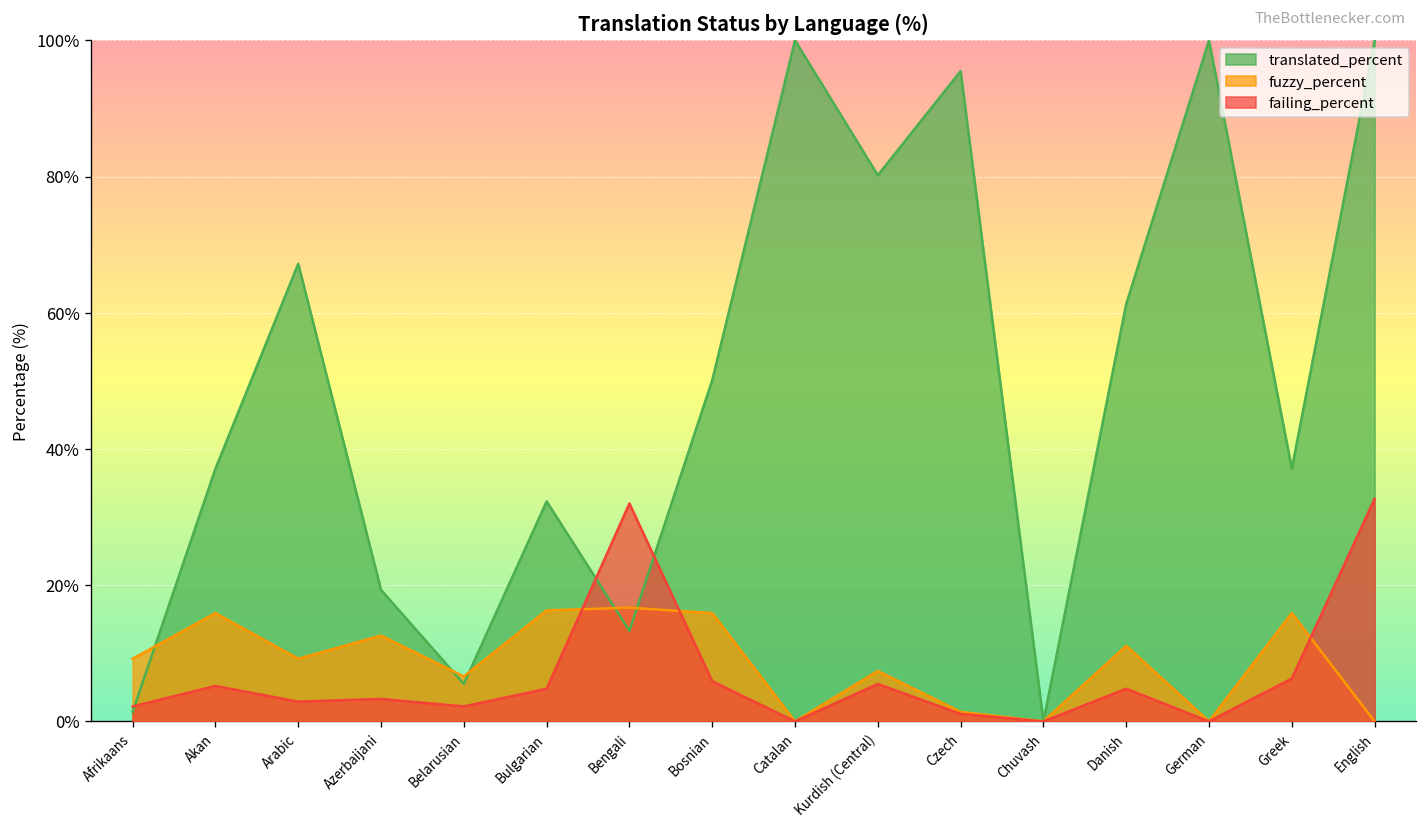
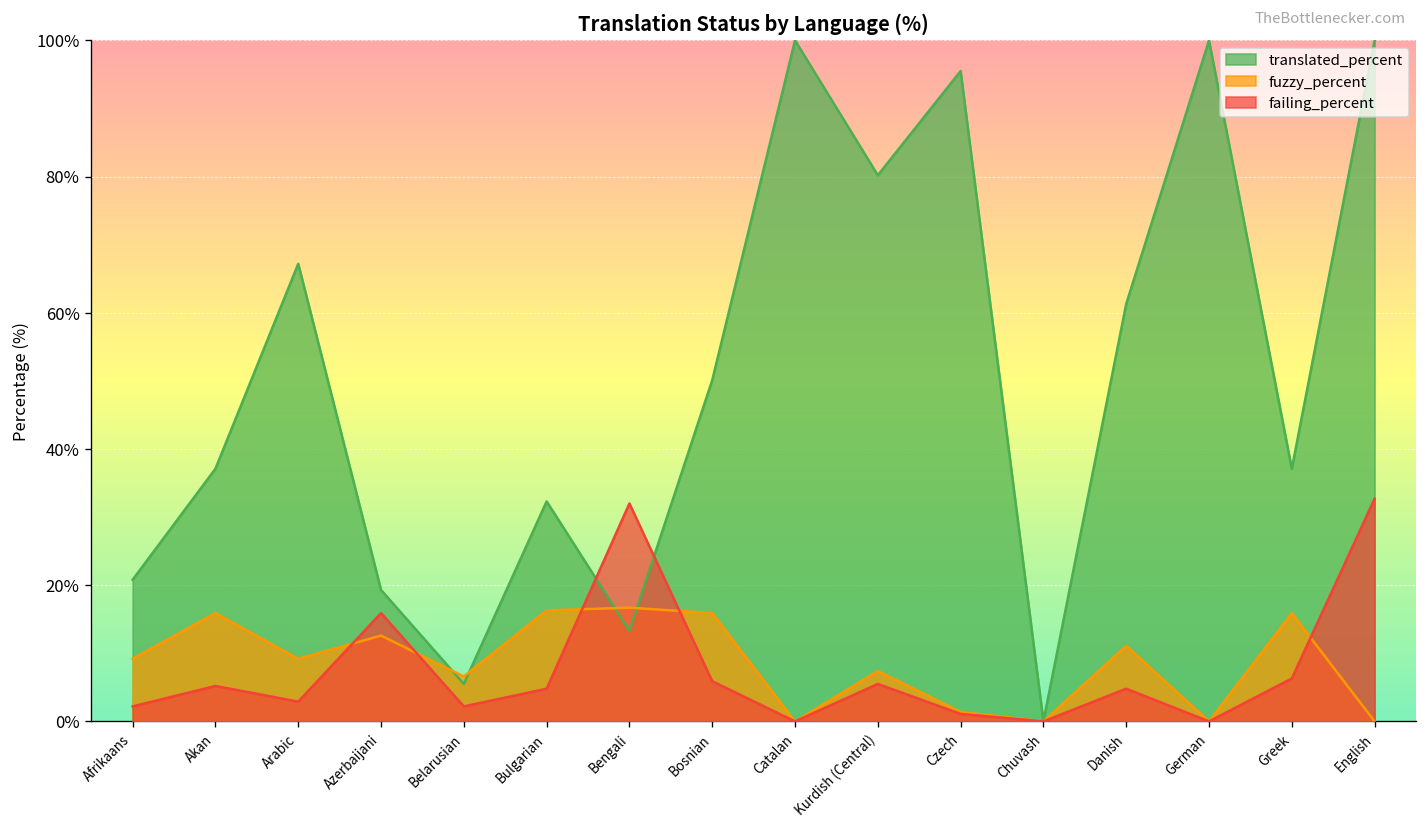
  {
    "translated_percent": {
-     "Afrikaans": "1%",
+     "Afrikaans": "21%",
      "Akan": "37%",
      "Arabic": "67%",
      "Azerbaijani": "19%",
      "Belarusian": "6%",
      "Bulgarian": "32%",
      "Bengali": "13%",
      "Bosnian": "50%",
      "Catalan": "100%",
      "Kurdish (Central)": "80%",
      "Czech": "96%",
      "Danish": "61%",
      "German": "100%",
      "Greek": "37%",
      "English": "100%"
    },
    "fuzzy_percent": {
      "Afrikaans": "9%",
      "Akan": "16%",
      "Arabic": "9%",
      "Azerbaijani": "13%",
      "Belarusian": "7%",
      "Bulgarian": "16%",
      "Bengali": "17%",
      "Bosnian": "16%",
      "Kurdish (Central)": "7%",
      "Danish": "11%",
      "Greek": "16%",
      "English": "0%"
    },
    "failing_percent": {
      "Afrikaans": "2%",
      "Akan": "5%",
      "Arabic": "3%",
-     "Azerbaijani": "3%",
+     "Azerbaijani": "16%",
      "Belarusian": "2%",
      "Bulgarian": "5%",
      "Bengali": "32%",
      "Bosnian": "6%",
      "Kurdish (Central)": "6%",
      "Danish": "5%",
      "Greek": "6%",
      "English": "33%"
    }
  }
